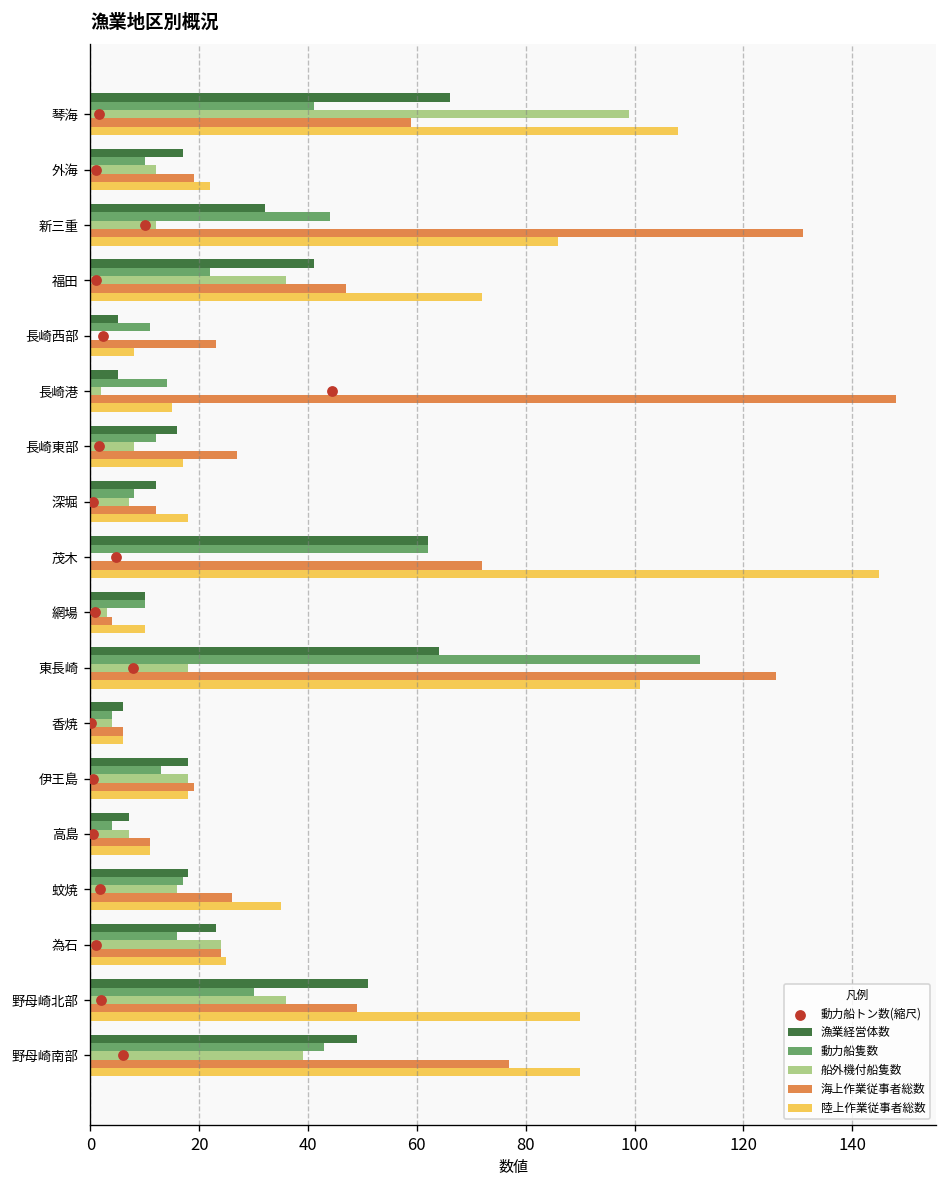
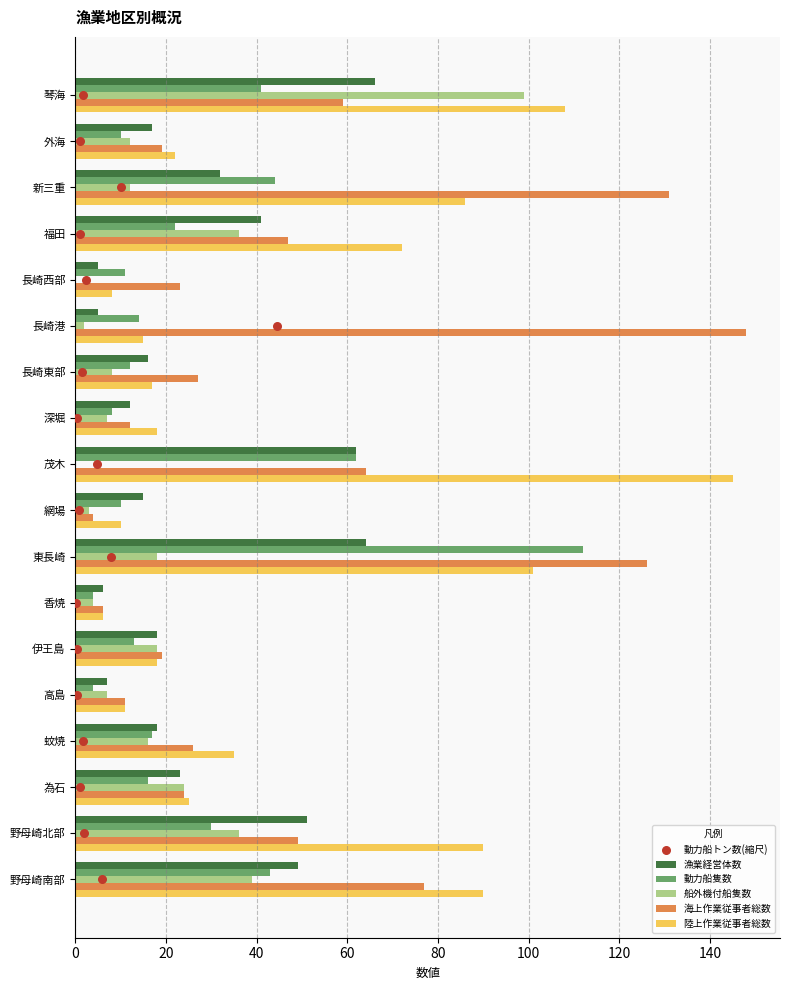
  {
    "漁業経営体数": {
      "琴海": 66,
      "外海": 17,
      "新三重": 32,
      "福田": 41,
      "長崎西部": 5,
      "長崎港": 5,
      "長崎東部": 16,
      "深堀": 12,
      "茂木": 62,
-     "網場": 10,
+     "網場": 15,
      "東長崎": 64,
      "香焼": 6,
      "伊王島": 18,
      "高島": 7,
      "蚊焼": 18,
      "為石": 23,
      "野母崎北部": 51,
      "野母崎南部": 49
    },
    "動力船隻数": {
      "琴海": 41,
      "外海": 10,
      "新三重": 44,
      "福田": 22,
      "長崎西部": 11,
      "長崎港": 14,
      "長崎東部": 12,
      "深堀": 8,
      "茂木": 62,
      "網場": 10,
      "東長崎": 112,
      "香焼": 4,
      "伊王島": 13,
      "高島": 4,
      "蚊焼": 17,
      "為石": 16,
      "野母崎北部": 30,
      "野母崎南部": 43
    },
    "船外機付船隻数": {
      "琴海": 99,
      "外海": 12,
      "新三重": 12,
      "福田": 36,
      "長崎西部": 0,
      "長崎港": 2,
      "長崎東部": 8,
      "深堀": 7,
      "茂木": 0,
      "網場": 3,
      "東長崎": 18,
      "香焼": 4,
      "伊王島": 18,
      "高島": 7,
      "蚊焼": 16,
      "為石": 24,
      "野母崎北部": 36,
      "野母崎南部": 39
    },
    "海上作業従事者総数": {
      "琴海": 59,
      "外海": 19,
      "新三重": 131,
      "福田": 47,
      "長崎西部": 23,
      "長崎港": 148,
      "長崎東部": 27,
      "深堀": 12,
-     "茂木": 72,
+     "茂木": 64,
      "網場": 4,
      "東長崎": 126,
      "香焼": 6,
      "伊王島": 19,
      "高島": 11,
      "蚊焼": 26,
      "為石": 24,
      "野母崎北部": 49,
      "野母崎南部": 77
    },
    "陸上作業従事者総数": {
      "琴海": 108,
      "外海": 22,
      "新三重": 86,
      "福田": 72,
      "長崎西部": 8,
      "長崎港": 15,
      "長崎東部": 17,
      "深堀": 18,
      "茂木": 145,
      "網場": 10,
      "東長崎": 101,
      "香焼": 6,
      "伊王島": 18,
      "高島": 11,
      "蚊焼": 35,
      "為石": 25,
      "野母崎北部": 90,
      "野母崎南部": 90
    }
  }
